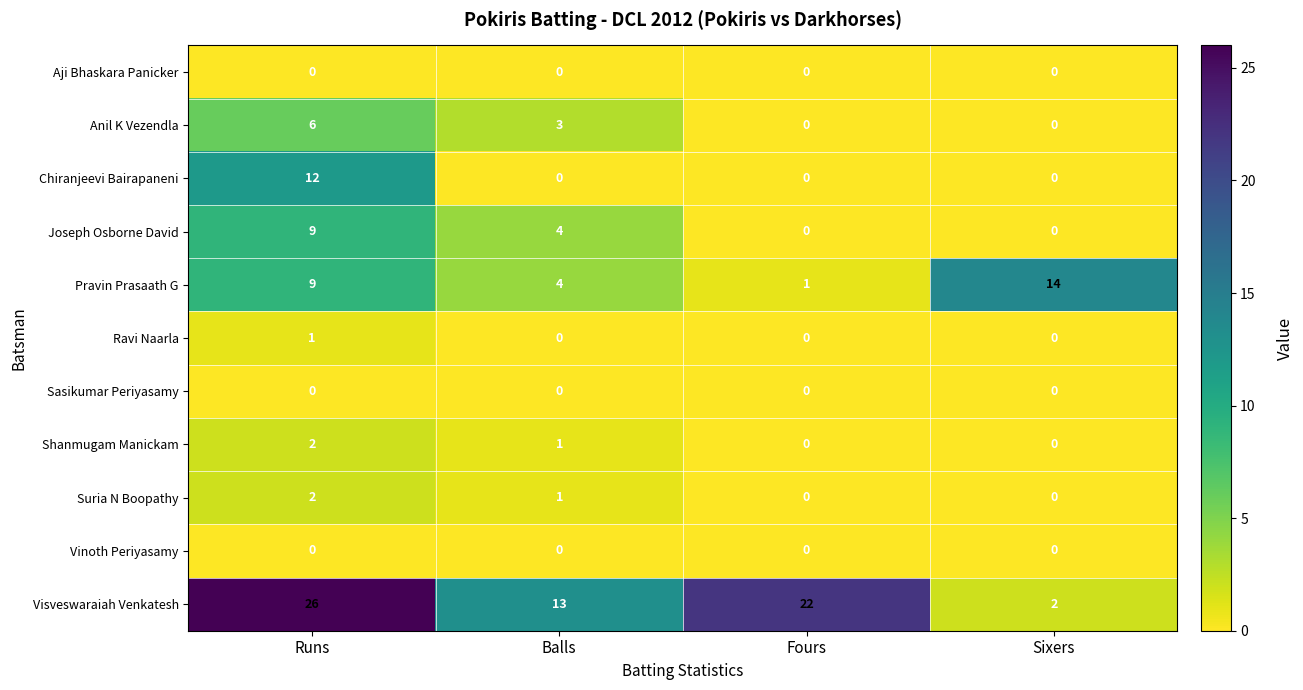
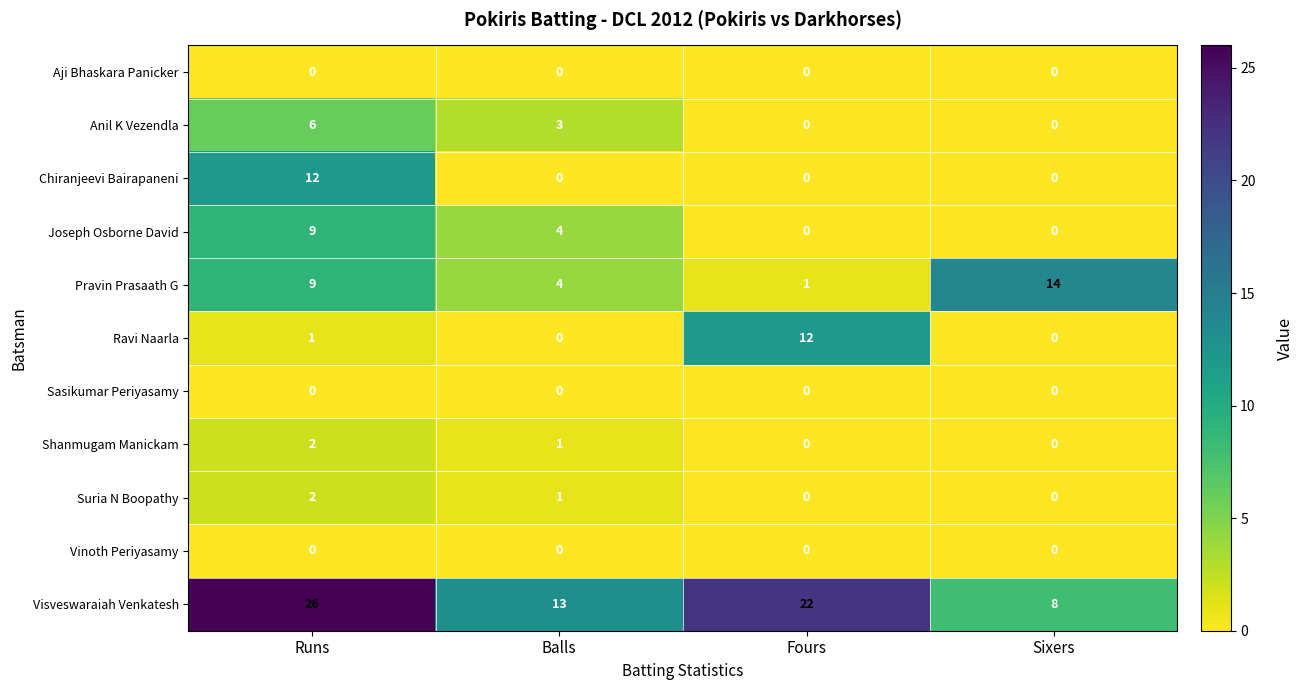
  {
    "Aji Bhaskara Panicker": {
      "Runs": 0,
      "Balls": 0,
      "Fours": 0,
      "Sixers": 0
    },
    "Anil K Vezendla": {
      "Runs": 6,
      "Balls": 3,
      "Fours": 0,
      "Sixers": 0
    },
    "Chiranjeevi Bairapaneni": {
      "Runs": 12,
      "Balls": 0,
      "Fours": 0,
      "Sixers": 0
    },
    "Joseph Osborne David": {
      "Runs": 9,
      "Balls": 4,
      "Fours": 0,
      "Sixers": 0
    },
    "Pravin Prasaath G": {
      "Runs": 9,
      "Balls": 4,
      "Fours": 1,
      "Sixers": 14
    },
    "Ravi Naarla": {
      "Runs": 1,
      "Balls": 0,
-     "Fours": 0,
+     "Fours": 12,
      "Sixers": 0
    },
    "Sasikumar Periyasamy": {
      "Runs": 0,
      "Balls": 0,
      "Fours": 0,
      "Sixers": 0
    },
    "Shanmugam Manickam": {
      "Runs": 2,
      "Balls": 1,
      "Fours": 0,
      "Sixers": 0
    },
    "Suria N Boopathy": {
      "Runs": 2,
      "Balls": 1,
      "Fours": 0,
      "Sixers": 0
    },
    "Vinoth Periyasamy": {
      "Runs": 0,
      "Balls": 0,
      "Fours": 0,
      "Sixers": 0
    },
    "Visveswaraiah Venkatesh": {
      "Runs": 26,
      "Balls": 13,
      "Fours": 22,
-     "Sixers": 2
+     "Sixers": 8
    }
  }
